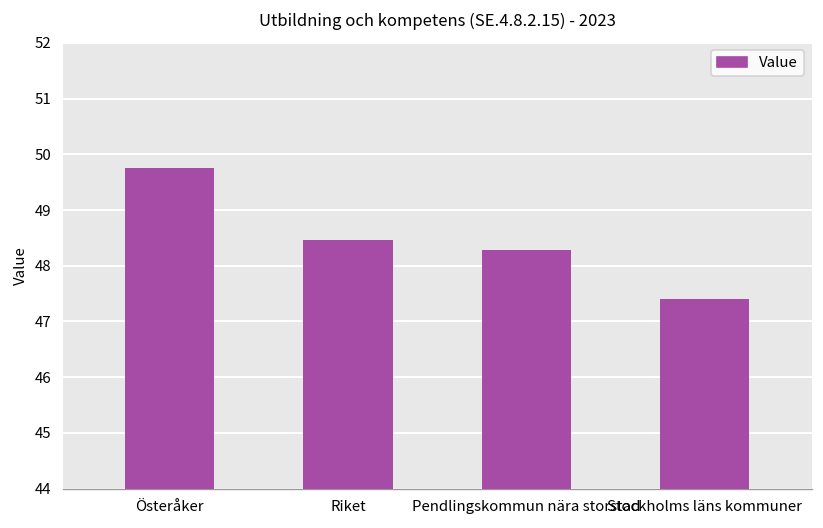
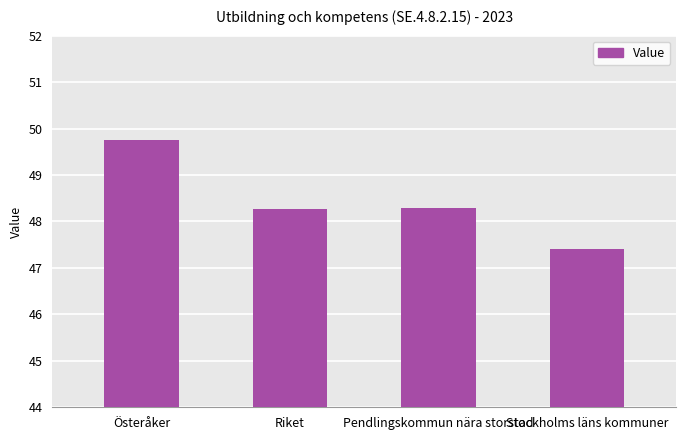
  {
    "Österåker": 49.8,
-   "Riket": 48.5,
+   "Riket": 48.3,
    "Pendlingskommun nära storstad": 48.3
  }
